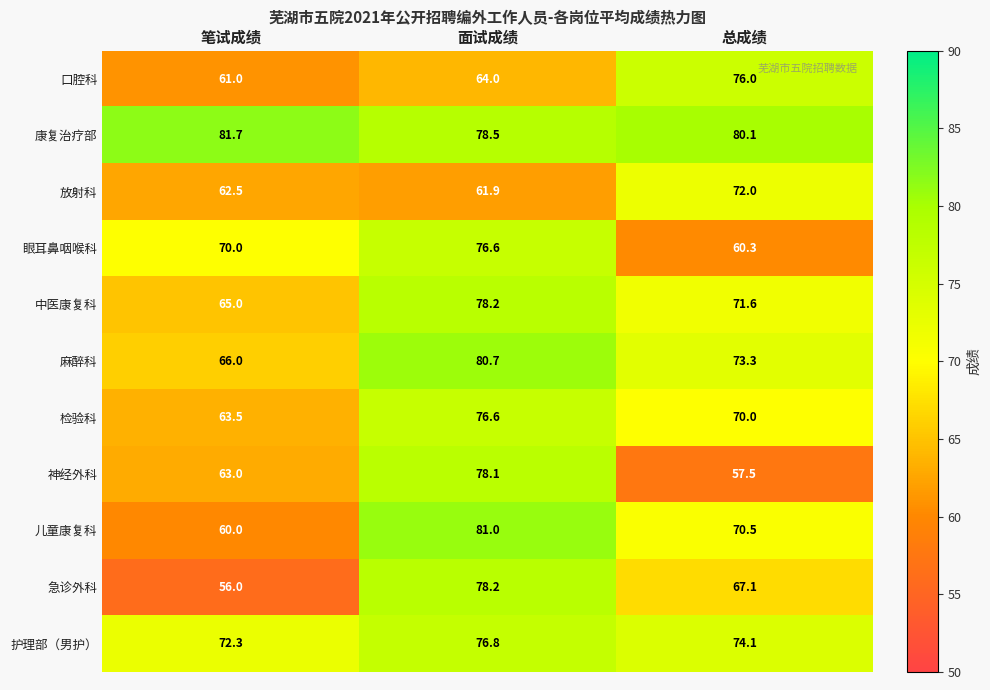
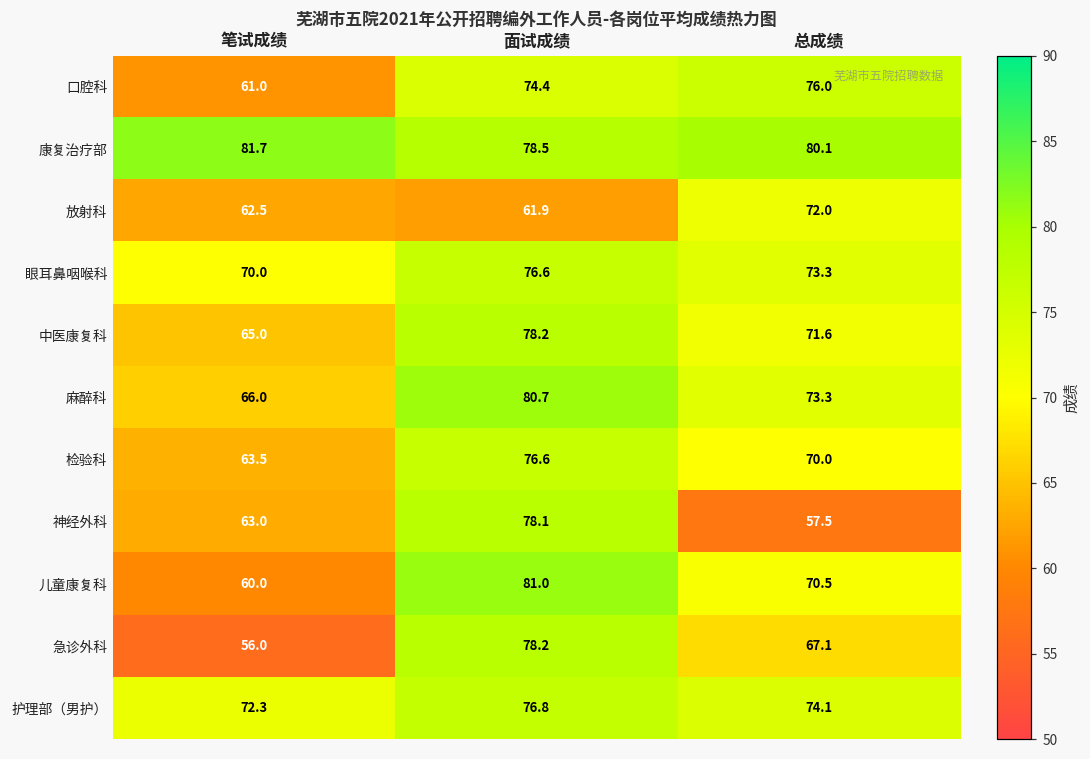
  {
    "口腔科": {
      "笔试成绩": 61.0,
-     "面试成绩": 64.0
+     "面试成绩": 74.4
    },
    "康复治疗部": {
      "笔试成绩": 81.7,
      "面试成绩": 78.5,
      "总成绩": 80.1
    },
    "放射科": {
      "笔试成绩": 62.5,
      "面试成绩": 61.9,
      "总成绩": 72.0
    },
    "眼耳鼻咽喉科": {
      "笔试成绩": 70.0,
      "面试成绩": 76.6,
-     "总成绩": 60.3
+     "总成绩": 73.3
    },
    "中医康复科": {
      "笔试成绩": 65.0,
      "面试成绩": 78.2,
      "总成绩": 71.6
    },
    "麻醉科": {
      "笔试成绩": 66.0,
      "面试成绩": 80.7,
      "总成绩": 73.3
    },
    "检验科": {
      "笔试成绩": 63.5,
      "面试成绩": 76.6,
      "总成绩": 70.0
    },
    "神经外科": {
      "笔试成绩": 63.0,
      "面试成绩": 78.1,
      "总成绩": 57.5
    },
    "儿童康复科": {
      "笔试成绩": 60.0,
      "面试成绩": 81.0,
      "总成绩": 70.5
    },
    "急诊外科": {
      "笔试成绩": 56.0,
      "面试成绩": 78.2,
      "总成绩": 67.1
    },
    "护理部（男护）": {
      "笔试成绩": 72.3,
      "面试成绩": 76.8,
      "总成绩": 74.1
    }
  }
